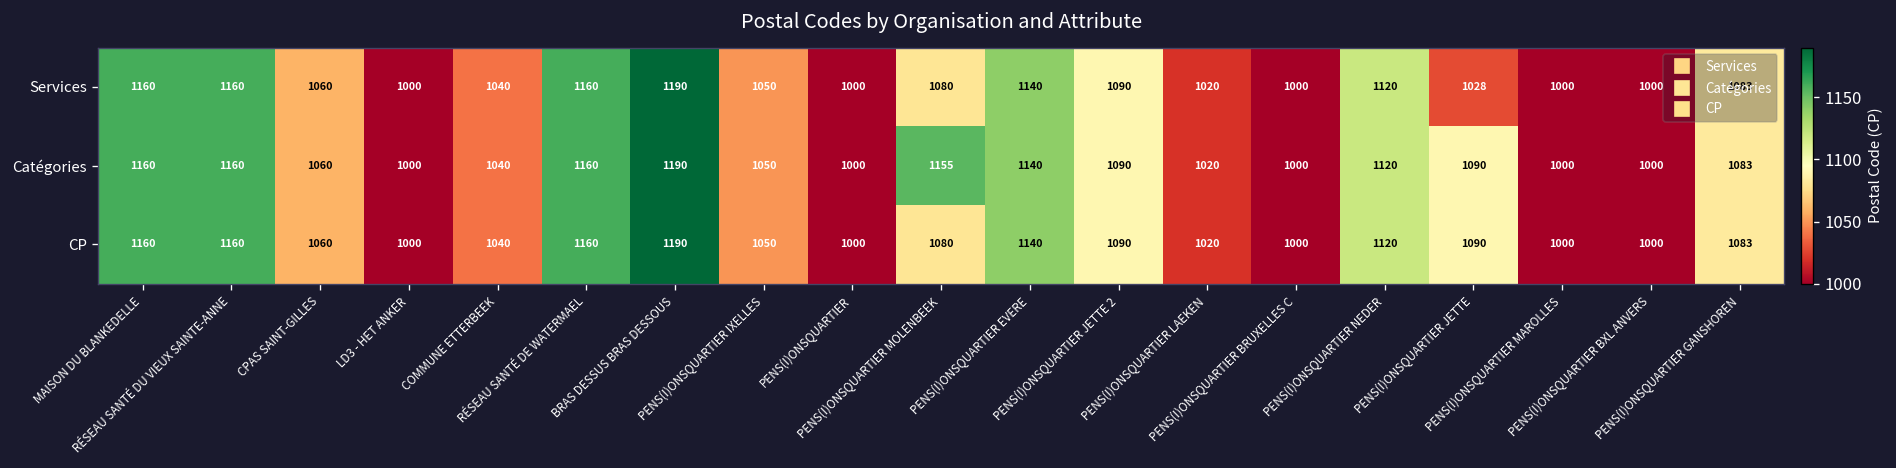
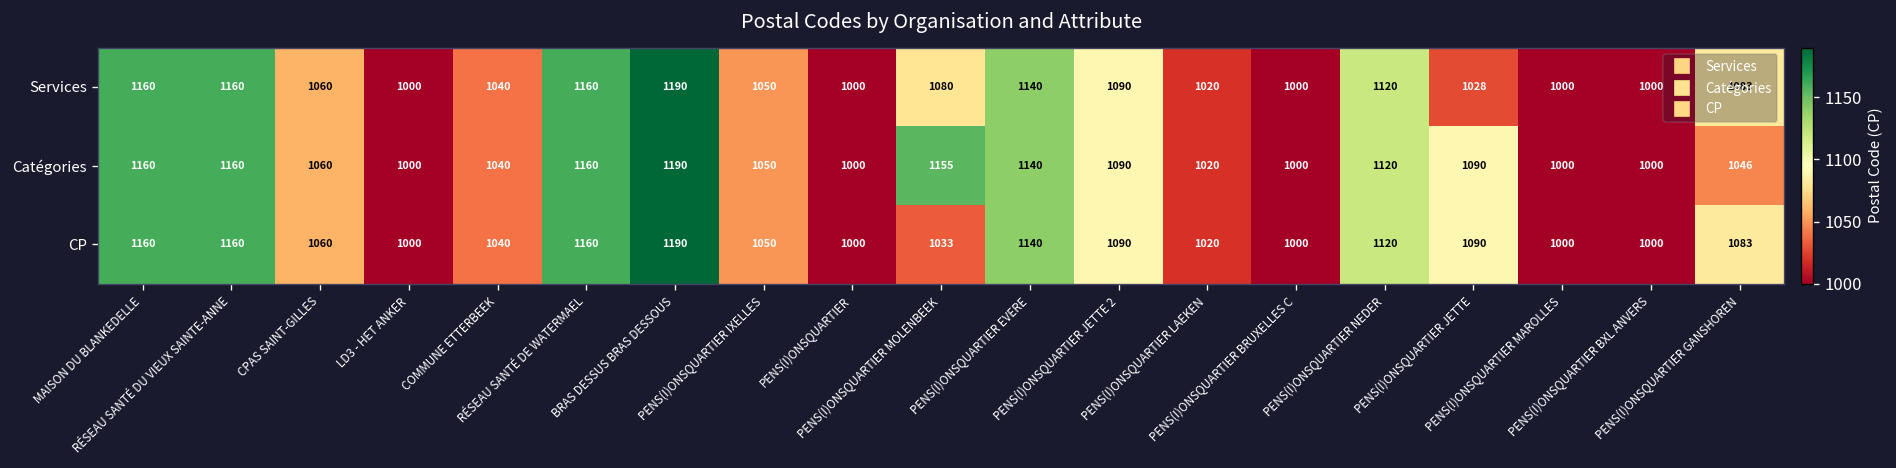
  {
    "Services": {
      "MAISON DU BLANKEDELLE": 1160,
      "RÉSEAU SANTÉ DU VIEUX SAINTE-ANNE": 1160,
      "CPAS SAINT-GILLES": 1060,
      "LD3 - HET ANKER": 1000,
      "COMMUNE ETTERBEEK": 1040,
      "RÉSEAU SANTÉ DE WATERMAEL": 1160,
      "BRAS DESSUS BRAS DESSOUS": 1190,
      "PENS(I)ONSQUARTIER IXELLES": 1050,
      "PENS(I)ONSQUARTIER": 1000,
      "PENS(I)ONSQUARTIER MOLENBEEK": 1080,
      "PENS(I)ONSQUARTIER EVERE": 1140,
      "PENS(I)ONSQUARTIER JETTE 2": 1090,
      "PENS(I)ONSQUARTIER LAEKEN": 1020,
      "PENS(I)ONSQUARTIER BRUXELLES C": 1000,
      "PENS(I)ONSQUARTIER NEDER": 1120,
      "PENS(I)ONSQUARTIER JETTE": 1028,
      "PENS(I)ONSQUARTIER MAROLLES": 1000
    },
    "Catégories": {
      "MAISON DU BLANKEDELLE": 1160,
      "RÉSEAU SANTÉ DU VIEUX SAINTE-ANNE": 1160,
      "CPAS SAINT-GILLES": 1060,
      "LD3 - HET ANKER": 1000,
      "COMMUNE ETTERBEEK": 1040,
      "RÉSEAU SANTÉ DE WATERMAEL": 1160,
      "BRAS DESSUS BRAS DESSOUS": 1190,
      "PENS(I)ONSQUARTIER IXELLES": 1050,
      "PENS(I)ONSQUARTIER": 1000,
      "PENS(I)ONSQUARTIER MOLENBEEK": 1155,
      "PENS(I)ONSQUARTIER EVERE": 1140,
      "PENS(I)ONSQUARTIER JETTE 2": 1090,
      "PENS(I)ONSQUARTIER LAEKEN": 1020,
      "PENS(I)ONSQUARTIER BRUXELLES C": 1000,
      "PENS(I)ONSQUARTIER NEDER": 1120,
      "PENS(I)ONSQUARTIER JETTE": 1090,
      "PENS(I)ONSQUARTIER MAROLLES": 1000,
      "PENS(I)ONSQUARTIER BXL ANVERS": 1000,
-     "PENS(I)ONSQUARTIER GANSHOREN": 1083
+     "PENS(I)ONSQUARTIER GANSHOREN": 1046
    },
    "CP": {
      "MAISON DU BLANKEDELLE": 1160,
      "RÉSEAU SANTÉ DU VIEUX SAINTE-ANNE": 1160,
      "CPAS SAINT-GILLES": 1060,
      "LD3 - HET ANKER": 1000,
      "COMMUNE ETTERBEEK": 1040,
      "RÉSEAU SANTÉ DE WATERMAEL": 1160,
      "BRAS DESSUS BRAS DESSOUS": 1190,
      "PENS(I)ONSQUARTIER IXELLES": 1050,
      "PENS(I)ONSQUARTIER": 1000,
-     "PENS(I)ONSQUARTIER MOLENBEEK": 1080,
+     "PENS(I)ONSQUARTIER MOLENBEEK": 1033,
      "PENS(I)ONSQUARTIER EVERE": 1140,
      "PENS(I)ONSQUARTIER JETTE 2": 1090,
      "PENS(I)ONSQUARTIER LAEKEN": 1020,
      "PENS(I)ONSQUARTIER BRUXELLES C": 1000,
      "PENS(I)ONSQUARTIER NEDER": 1120,
      "PENS(I)ONSQUARTIER JETTE": 1090,
      "PENS(I)ONSQUARTIER MAROLLES": 1000,
      "PENS(I)ONSQUARTIER BXL ANVERS": 1000,
      "PENS(I)ONSQUARTIER GANSHOREN": 1083
    }
  }
